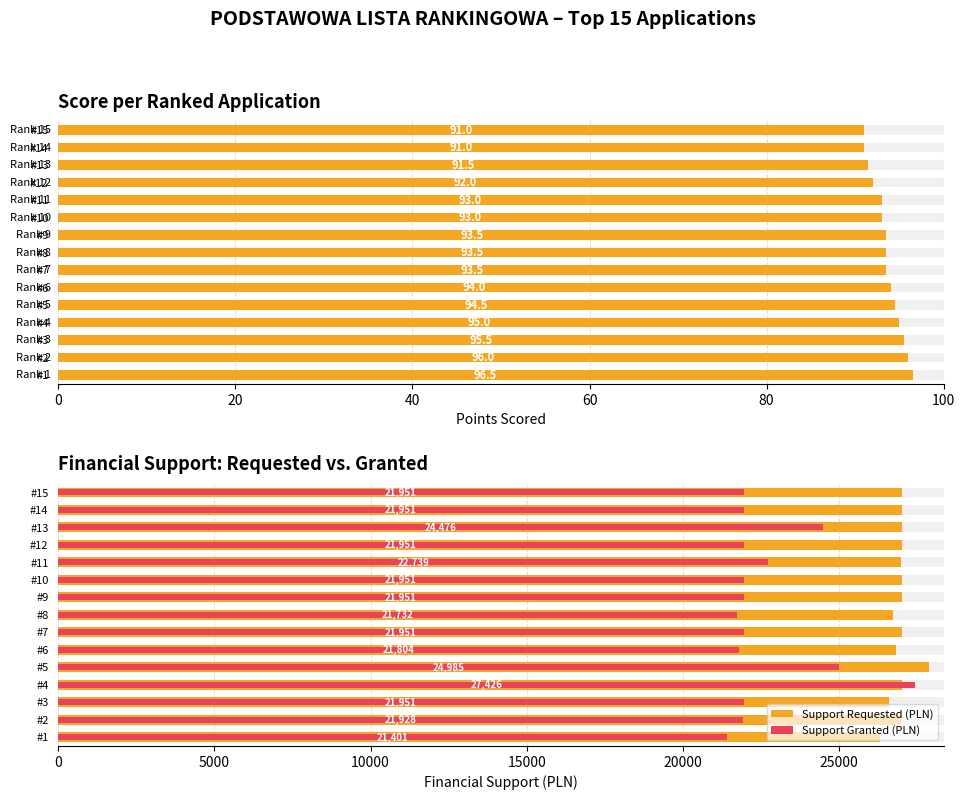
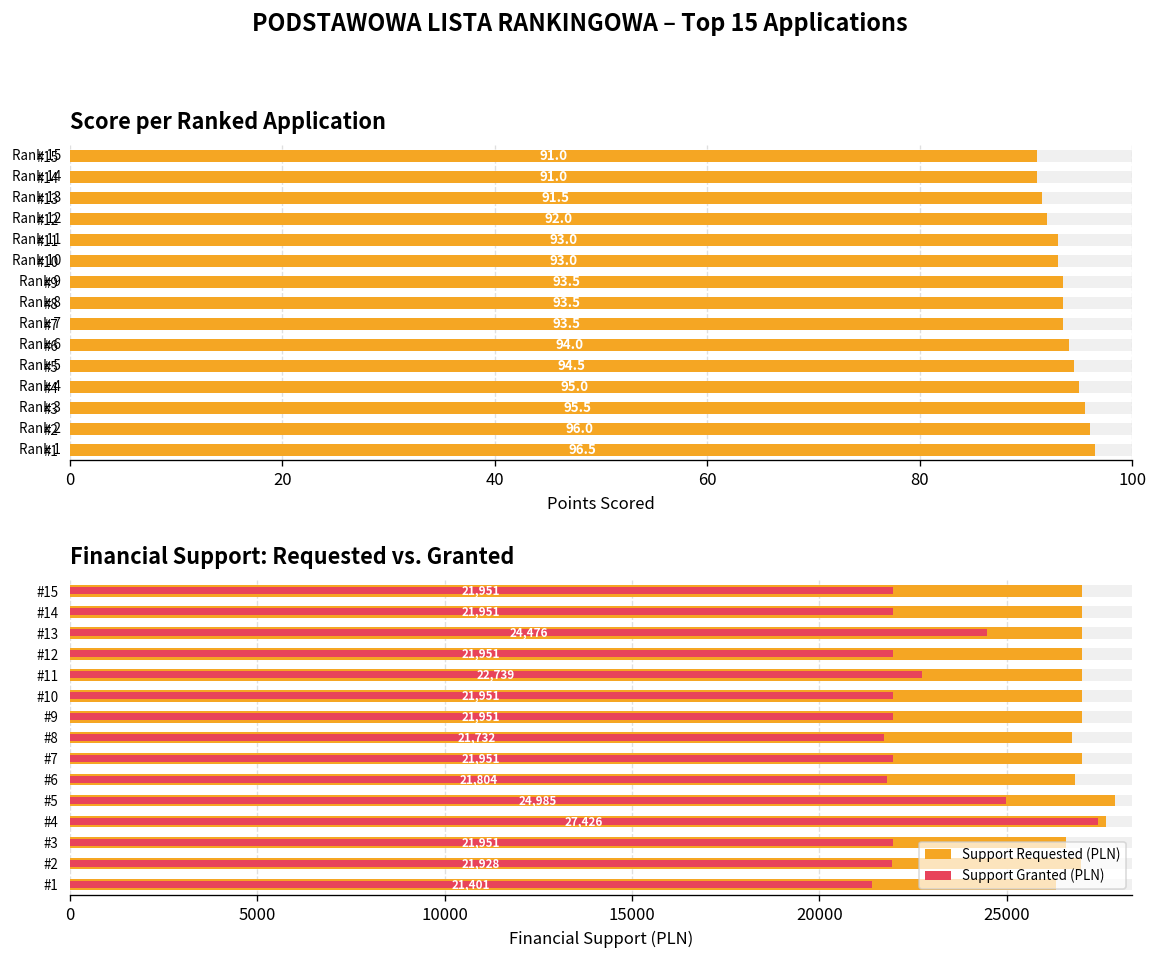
  {
    "Financial Support: Requested vs. Granted": {
      "Support Requested (PLN)": {
-       "#4": 27000
+       "#4": 27600
      }
    }
  }
